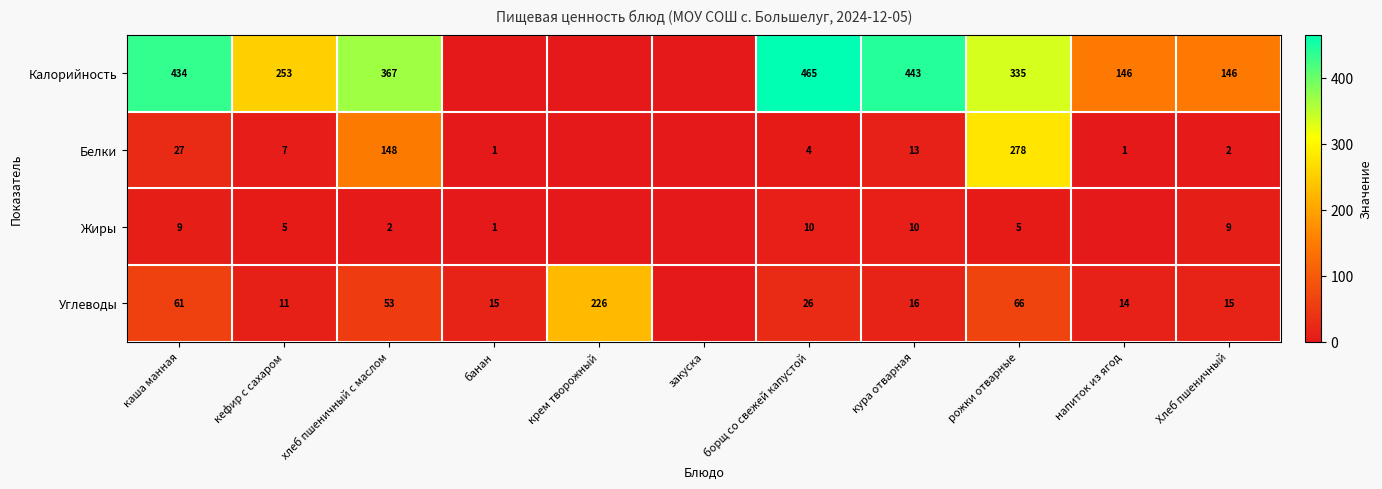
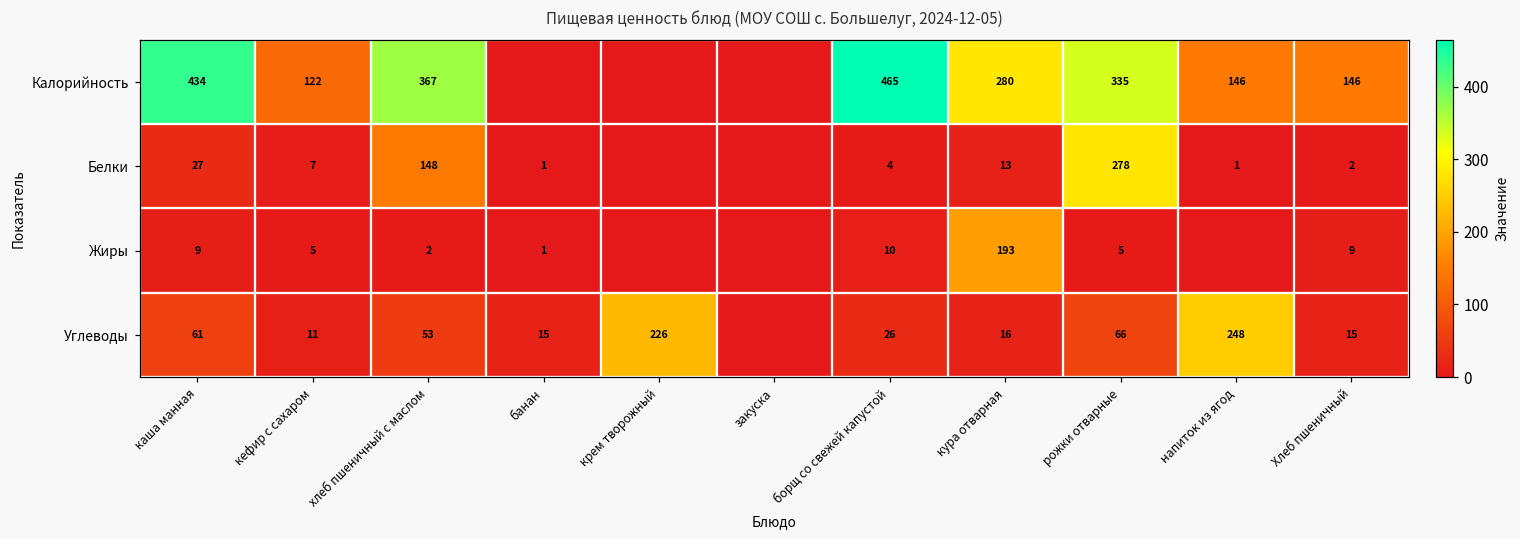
  {
    "Калорийность": {
      "каша манная": 434,
-     "кефир с сахаром": 253,
+     "кефир с сахаром": 122,
      "хлеб пшеничный с маслом": 367,
      "борщ со свежей капустой": 465,
-     "кура отварная": 443,
+     "кура отварная": 280,
      "рожки отварные": 335,
      "напиток из ягод": 146,
      "Хлеб пшеничный": 146
    },
    "Белки": {
      "каша манная": 27,
      "кефир с сахаром": 7,
      "хлеб пшеничный с маслом": 148,
      "банан": 1,
      "борщ со свежей капустой": 4,
      "кура отварная": 13,
      "рожки отварные": 278,
      "напиток из ягод": 1,
      "Хлеб пшеничный": 2
    },
    "Жиры": {
      "каша манная": 9,
      "кефир с сахаром": 5,
      "хлеб пшеничный с маслом": 2,
      "банан": 1,
      "борщ со свежей капустой": 10,
-     "кура отварная": 10,
+     "кура отварная": 193,
      "рожки отварные": 5,
      "Хлеб пшеничный": 9
    },
    "Углеводы": {
      "каша манная": 61,
      "кефир с сахаром": 11,
      "хлеб пшеничный с маслом": 53,
      "банан": 15,
      "крем творожный": 226,
      "борщ со свежей капустой": 26,
      "кура отварная": 16,
      "рожки отварные": 66,
-     "напиток из ягод": 14,
+     "напиток из ягод": 248,
      "Хлеб пшеничный": 15
    }
  }
